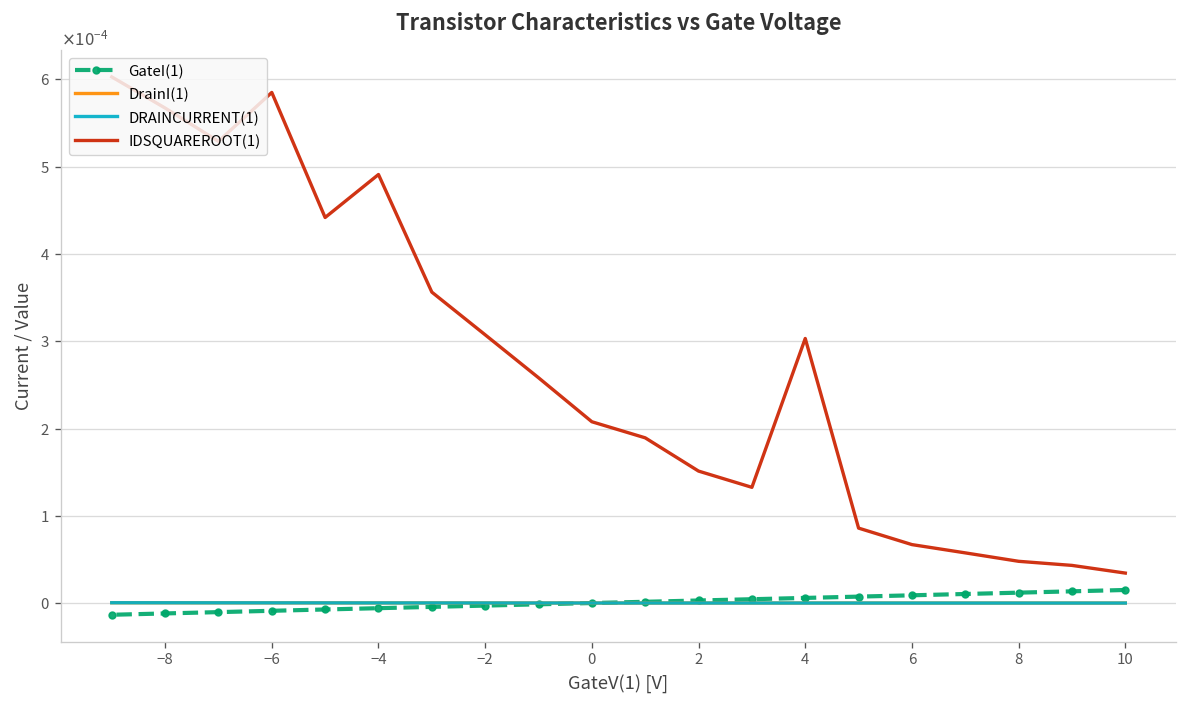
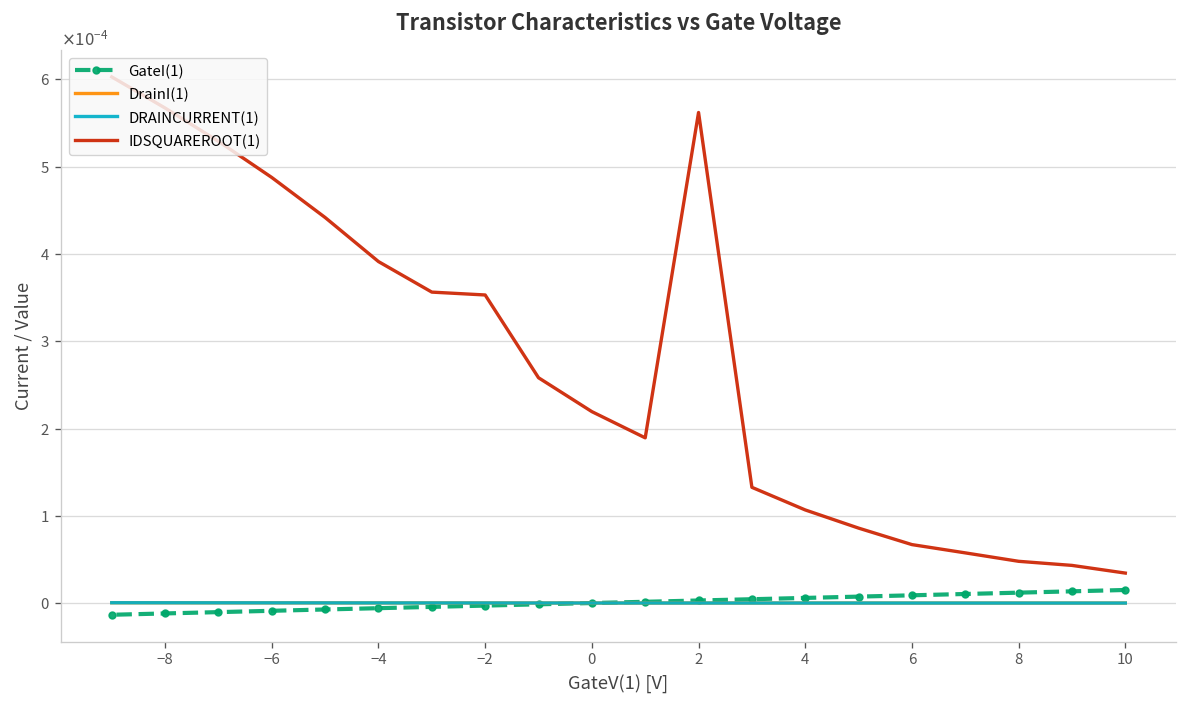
  {
    "GateI(1)": {
      "−8": -0.00001,
      "−6": -0.00001,
      "−4": -0.00001,
      "4": 0.00001,
      "6": 0.00001,
      "8": 0.00001,
      "10": 0.00001
    },
    "DRAINCURRENT(1)": {
      "−8": 0.00000,
      "−6": 0.00000,
      "−4": 0.00000,
      "4": 0.00000,
      "6": 0.00000,
      "8": 0.00000,
      "10": 0.00000
    },
    "IDSQUAREROOT(1)": {
-     "−6": 0.00059,
-     "−4": 0.00049,
-     "−2": 0.00031,
-     "0": 0.00021,
-     "2": 0.00015,
-     "4": 0.00030,
+     "−6": 0.00049,
+     "−4": 0.00039,
+     "−2": 0.00035,
+     "0": 0.00022,
+     "2": 0.00056,
+     "4": 0.00011,
      "6": 0.00007,
      "8": 0.00005,
      "10": 0.00003
    }
  }
